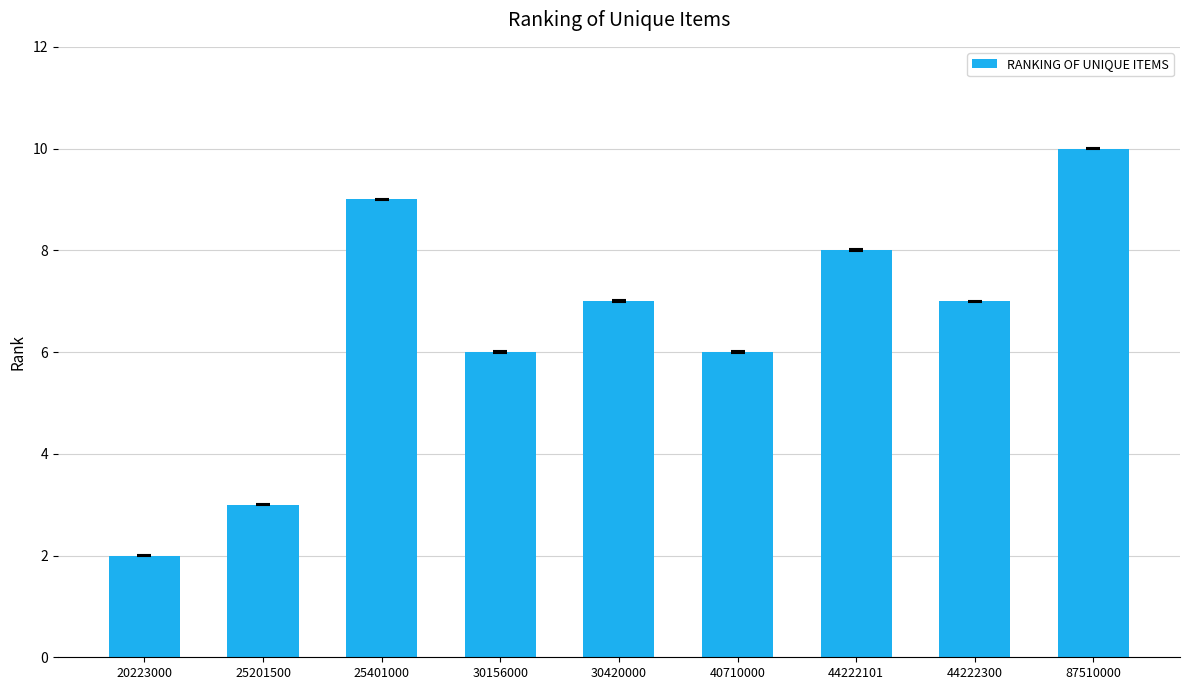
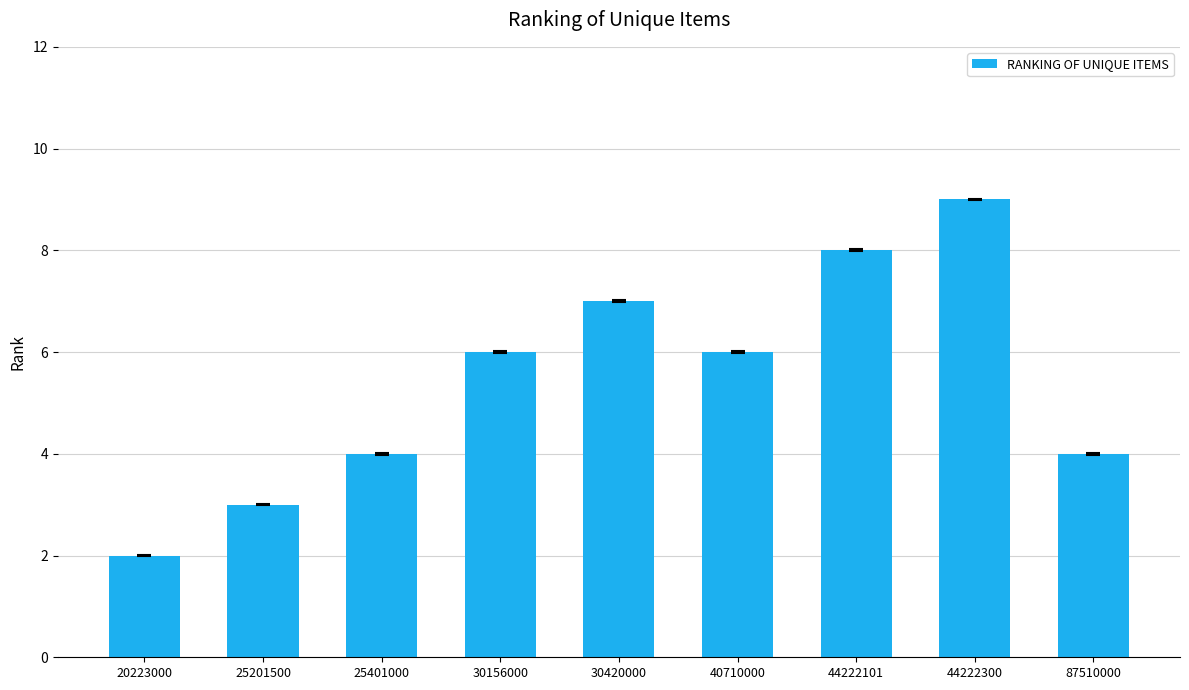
  {
    "RANKING OF UNIQUE ITEMS": {
      "20223000": 2,
      "25201500": 3,
-     "25401000": 9,
+     "25401000": 4,
      "30156000": 6,
      "30420000": 7,
      "40710000": 6,
      "44222101": 8,
-     "44222300": 7,
-     "87510000": 10
+     "44222300": 9,
+     "87510000": 4
    }
  }
